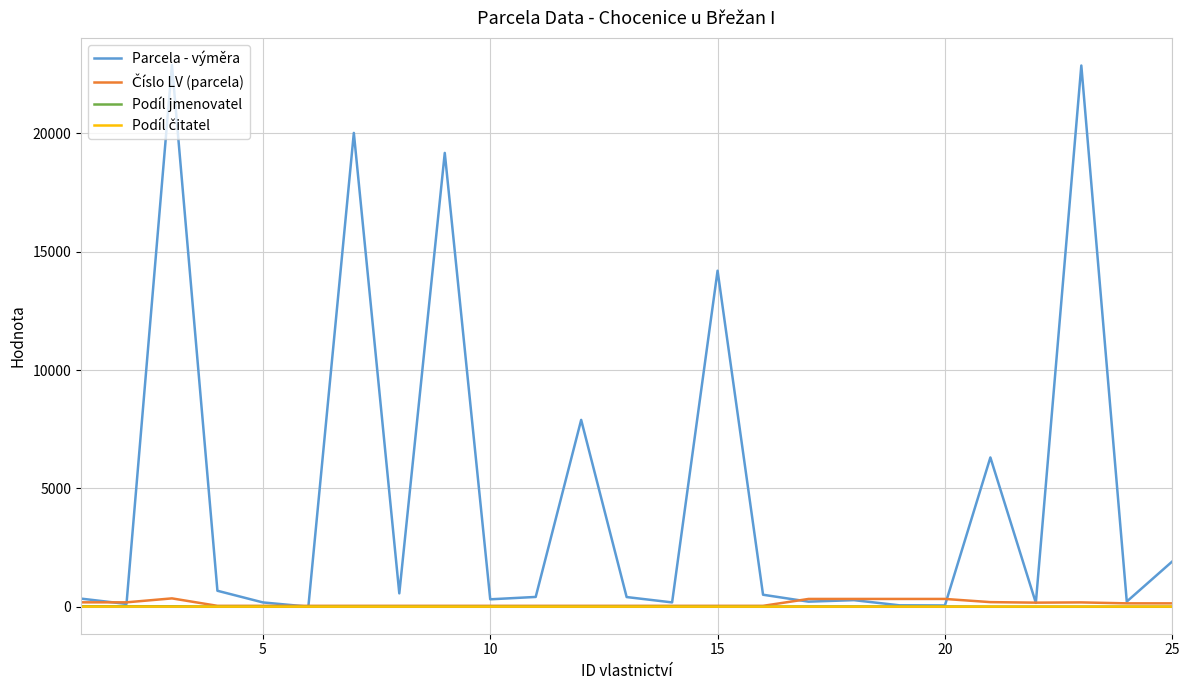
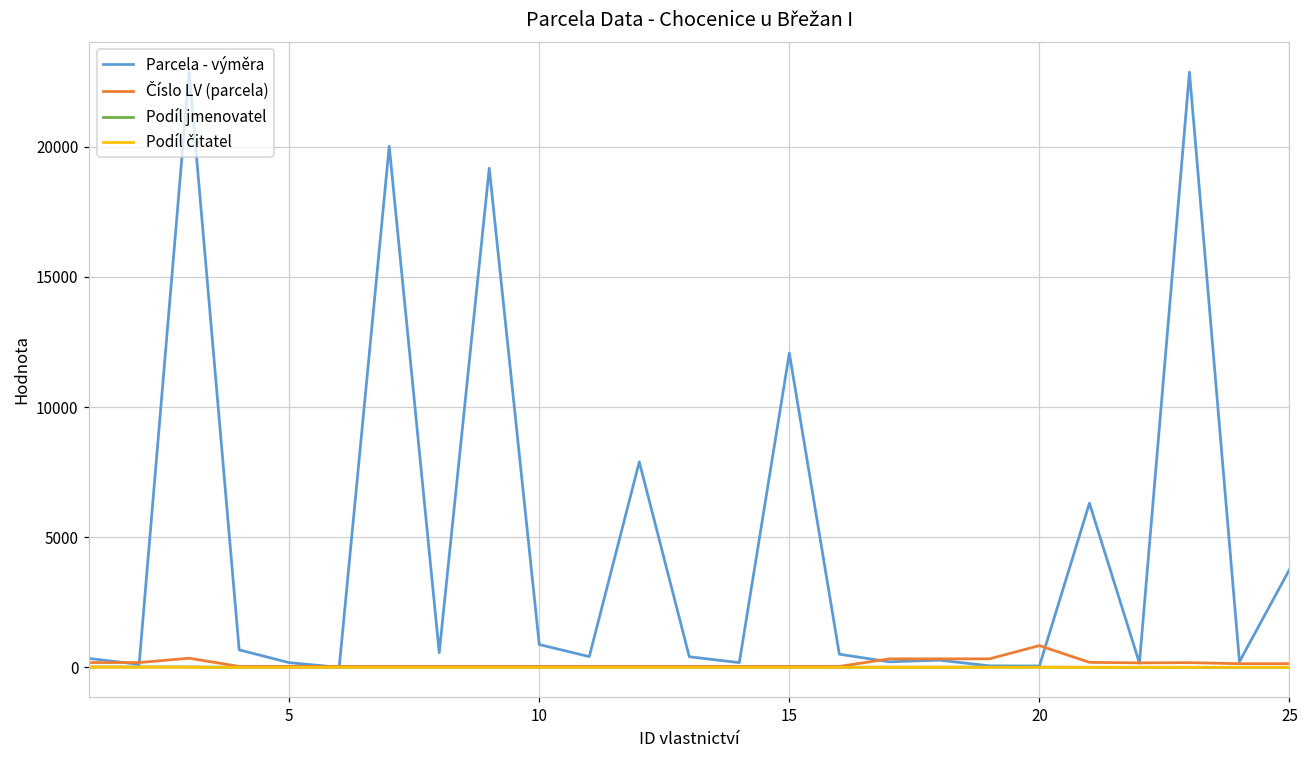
  {
    "Parcela - výměra": {
      "5": 200,
-     "10": 300,
-     "15": 14200,
-     "25": 1900
+     "10": 900,
+     "15": 12100,
+     "25": 3800
    },
    "Číslo LV (parcela)": {
-     "20": 300,
+     "20": 800,
      "25": 100
    }
  }
